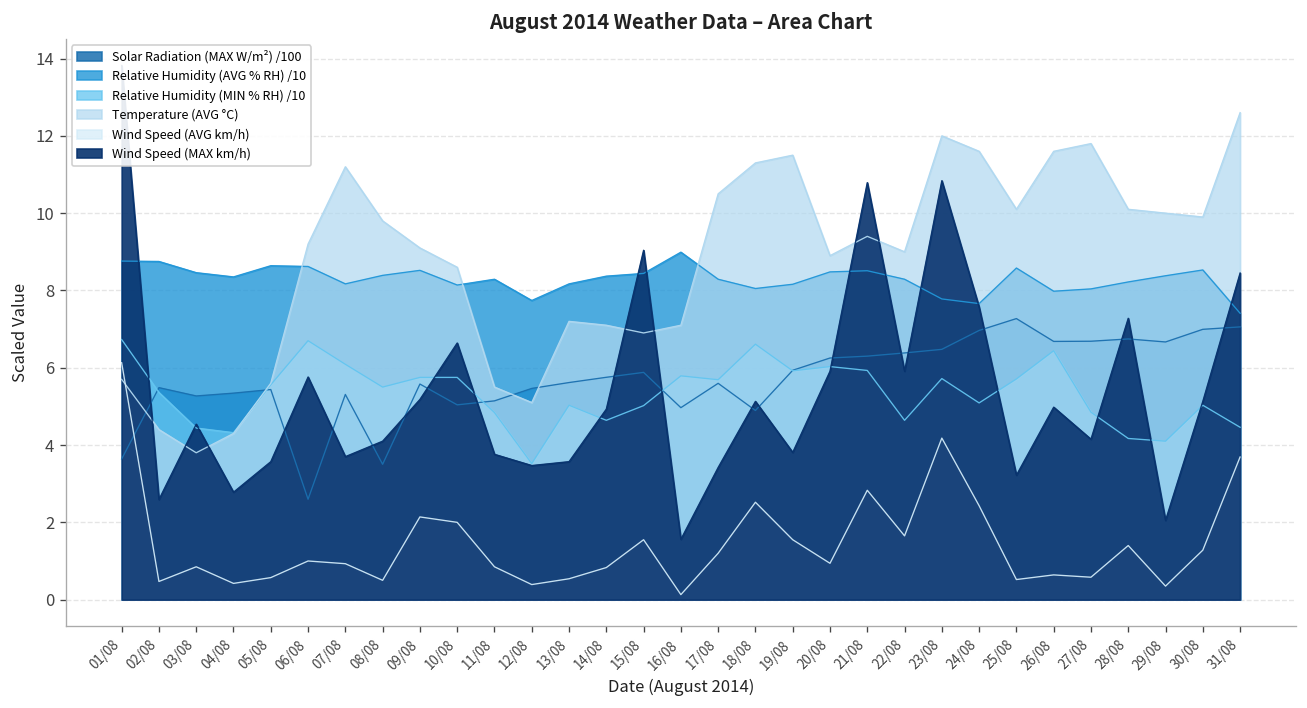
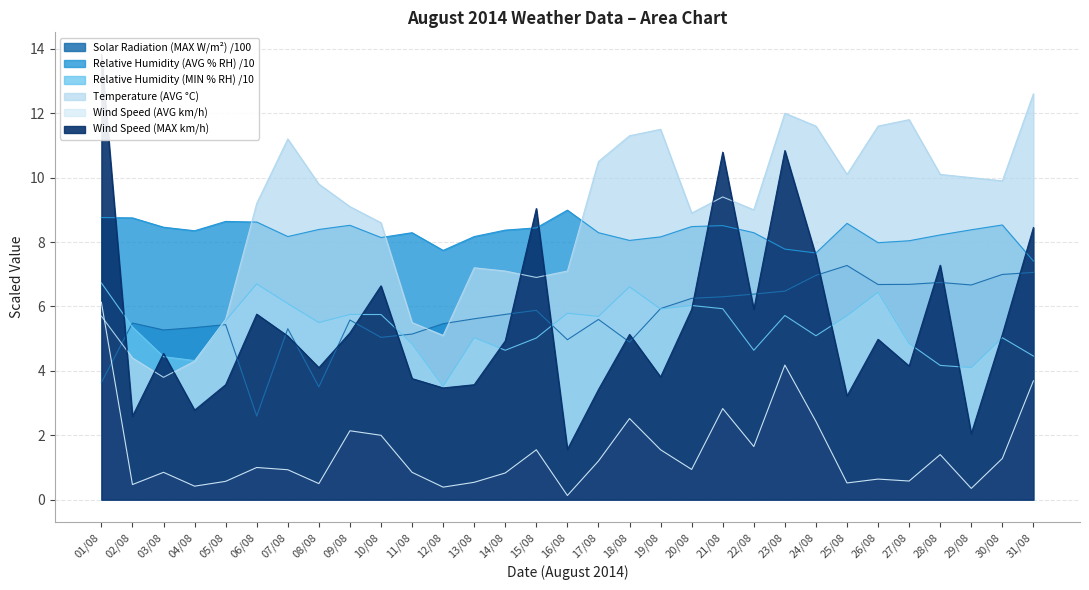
  {
    "Relative Humidity (MIN % RH) /10": {
      "01/08": 6.7,
      "02/08": 5.4,
      "03/08": 4.4,
      "06/08": 6.7,
      "07/08": 6.1,
      "08/08": 5.5,
      "09/08": 5.8,
      "10/08": 5.8,
      "11/08": 4.8,
      "13/08": 5.0,
      "14/08": 4.6,
      "15/08": 5.0,
      "16/08": 5.8,
      "17/08": 5.7,
      "18/08": 6.6,
      "20/08": 6.0,
      "21/08": 5.9,
      "22/08": 4.6,
      "23/08": 5.7,
      "24/08": 5.1,
      "25/08": 5.7,
      "26/08": 6.4,
      "27/08": 4.9,
      "28/08": 4.2,
      "29/08": 4.1,
      "30/08": 5.0,
      "31/08": 4.5
    },
    "Wind Speed (MAX km/h)": {
      "02/08": 2.6,
      "03/08": 4.5,
      "04/08": 2.8,
      "05/08": 3.6,
      "06/08": 5.8,
-     "07/08": 3.7,
+     "07/08": 5.1,
      "08/08": 4.1,
      "09/08": 5.2,
      "10/08": 6.6,
      "11/08": 3.8,
      "13/08": 3.6,
      "14/08": 4.9,
      "15/08": 9.0,
      "16/08": 1.6,
      "17/08": 3.4,
      "18/08": 5.1,
      "19/08": 3.8,
      "20/08": 5.9,
      "21/08": 10.8,
      "22/08": 5.9,
      "23/08": 10.8,
      "24/08": 7.6,
      "25/08": 3.2,
      "26/08": 5.0,
      "27/08": 4.2,
      "28/08": 7.3,
      "29/08": 2.1,
      "30/08": 5.1,
      "31/08": 8.5
    }
  }
